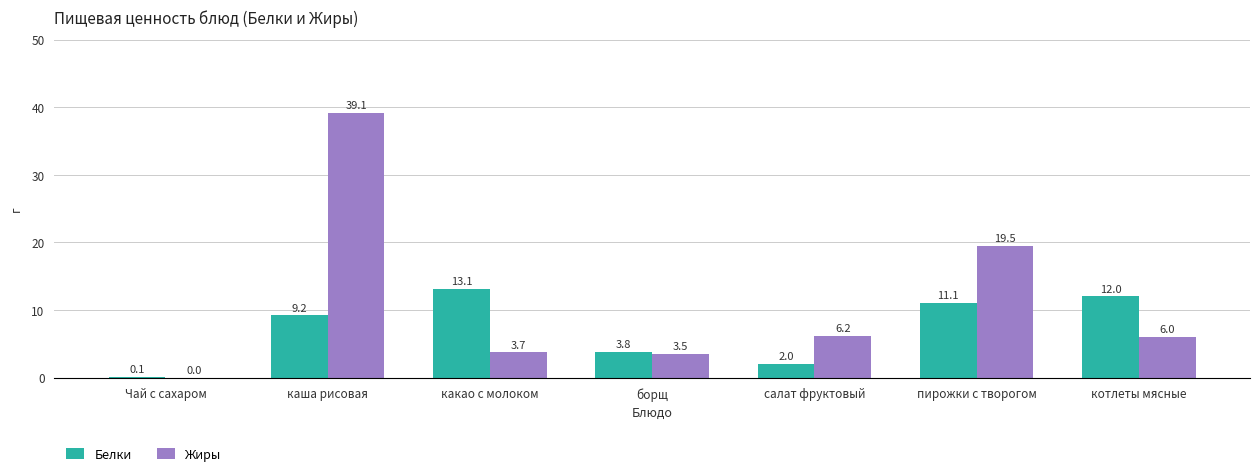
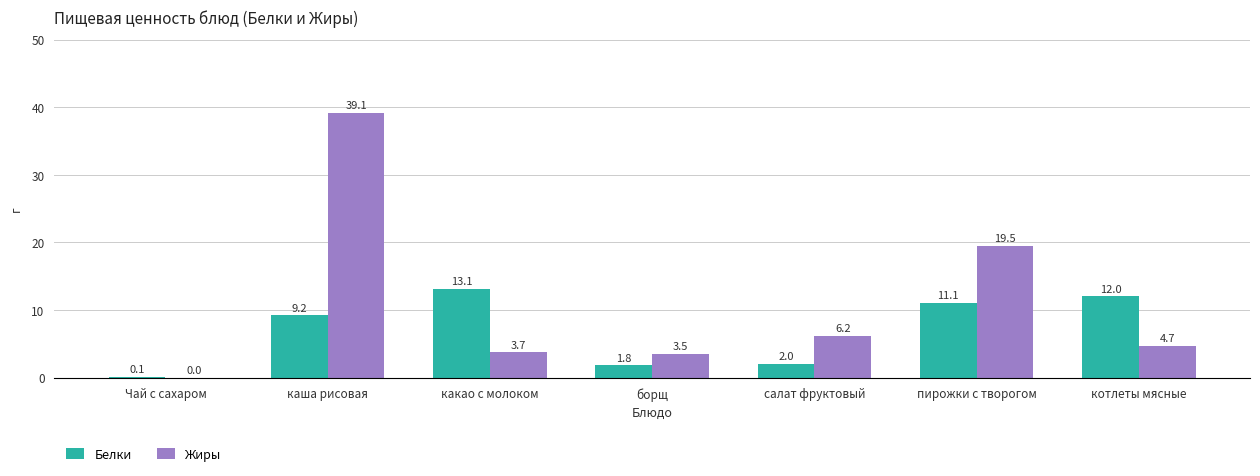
  {
    "Белки": {
      "Чай с сахаром": 0.1,
      "каша рисовая": 9.2,
      "какао с молоком": 13.1,
-     "борщ": 3.8,
+     "борщ": 1.8,
      "салат фруктовый": 2.0,
      "пирожки с творогом": 11.1,
      "котлеты мясные": 12.0
    },
    "Жиры": {
      "Чай с сахаром": 0.0,
      "каша рисовая": 39.1,
      "какао с молоком": 3.7,
      "борщ": 3.5,
      "салат фруктовый": 6.2,
      "пирожки с творогом": 19.5,
-     "котлеты мясные": 6.0
+     "котлеты мясные": 4.7
    }
  }
